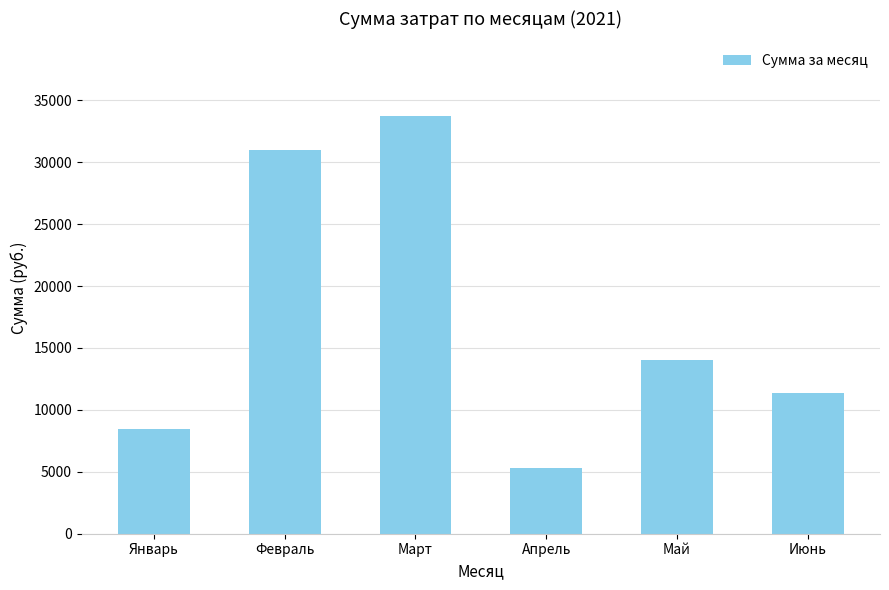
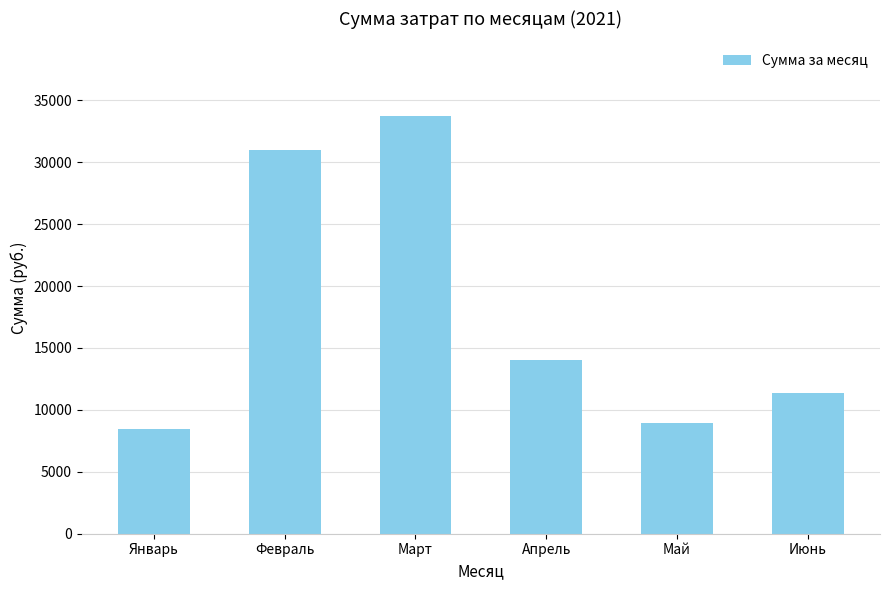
  {
    "Январь": 8400,
    "Февраль": 31000,
    "Март": 33700,
-   "Апрель": 5300,
-   "Май": 14100,
+   "Апрель": 14100,
+   "Май": 9000,
    "Июнь": 11400
  }
